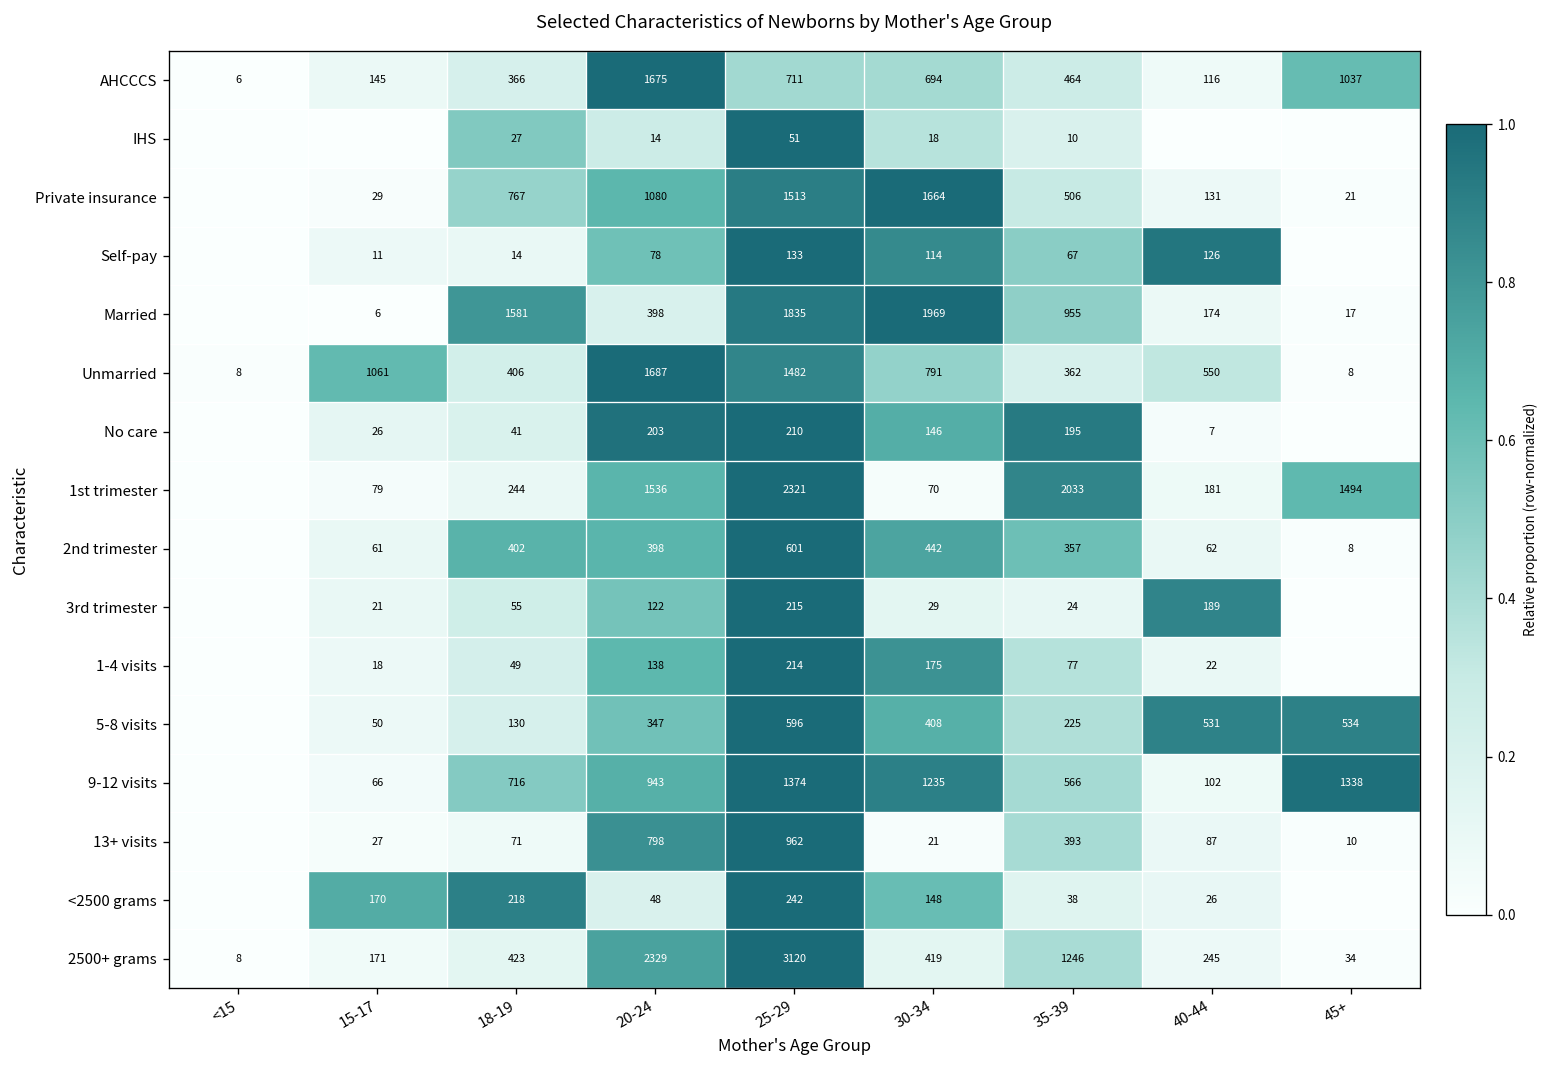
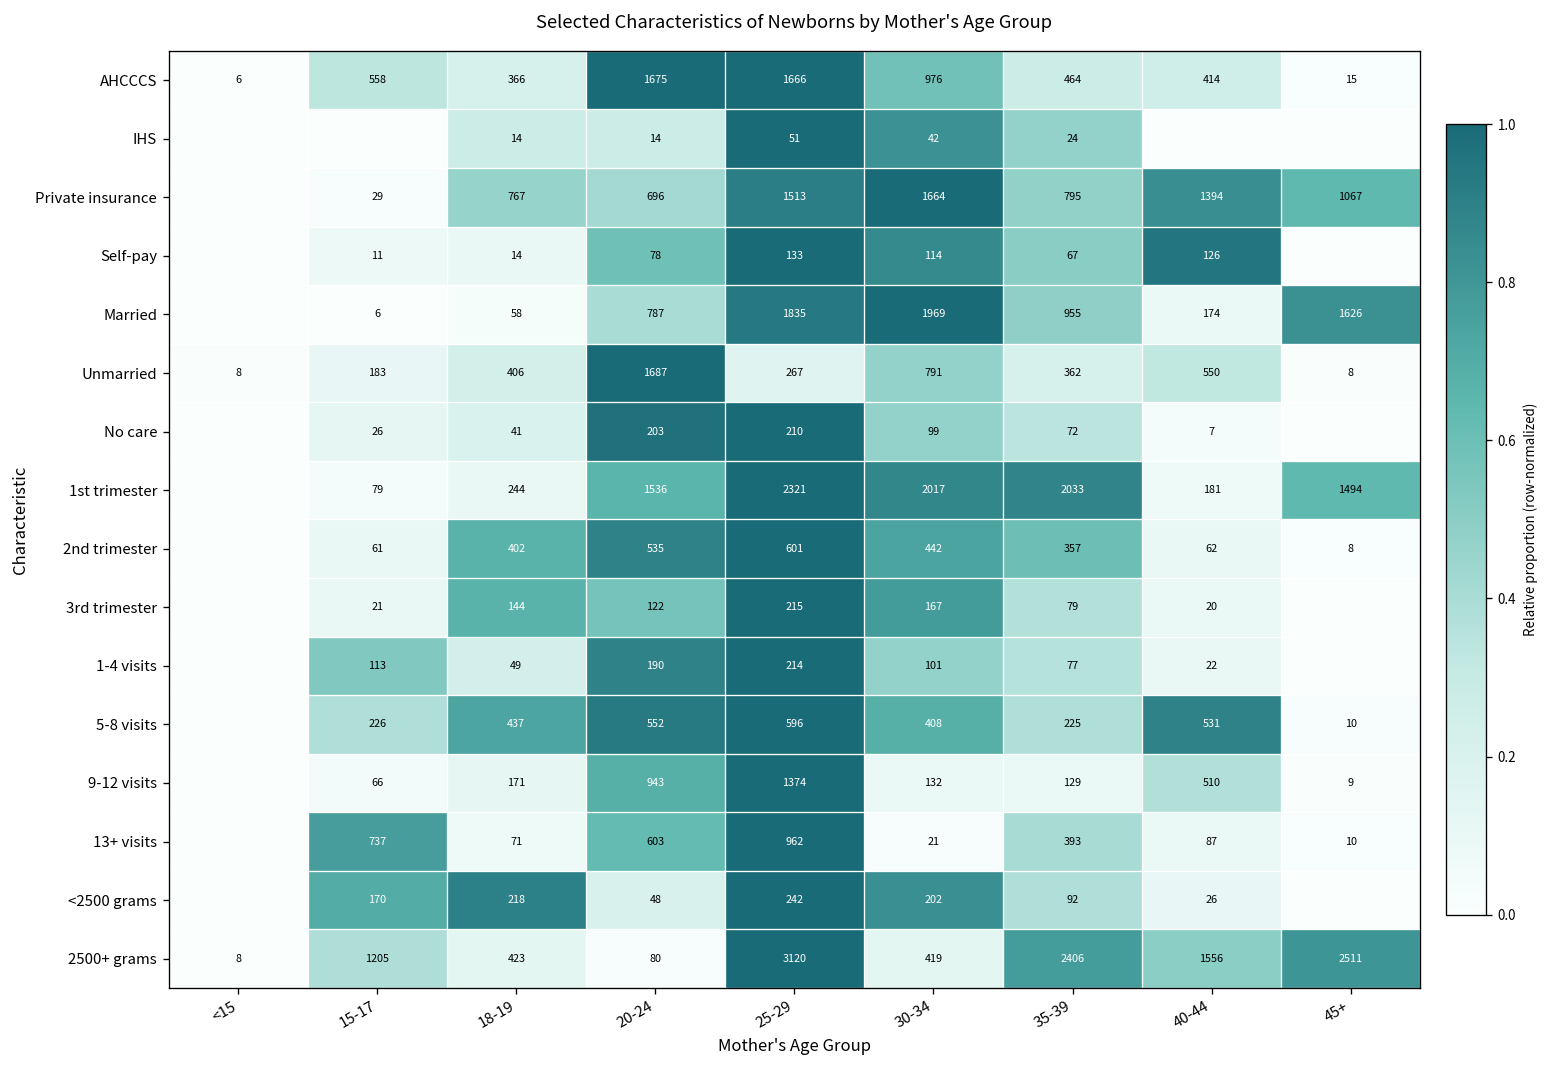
  {
    "AHCCCS": {
      "<15": 6,
-     "15-17": 145,
+     "15-17": 558,
      "18-19": 366,
      "20-24": 1675,
-     "25-29": 711,
-     "30-34": 694,
+     "25-29": 1666,
+     "30-34": 976,
      "35-39": 464,
-     "40-44": 116,
-     "45+": 1037
+     "40-44": 414,
+     "45+": 15
    },
    "IHS": {
-     "18-19": 27,
+     "18-19": 14,
      "20-24": 14,
      "25-29": 51,
-     "30-34": 18,
-     "35-39": 10
+     "30-34": 42,
+     "35-39": 24
    },
    "Private insurance": {
      "15-17": 29,
      "18-19": 767,
-     "20-24": 1080,
+     "20-24": 696,
      "25-29": 1513,
      "30-34": 1664,
-     "35-39": 506,
-     "40-44": 131,
-     "45+": 21
+     "35-39": 795,
+     "40-44": 1394,
+     "45+": 1067
    },
    "Self-pay": {
      "15-17": 11,
      "18-19": 14,
      "20-24": 78,
      "25-29": 133,
      "30-34": 114,
      "35-39": 67,
      "40-44": 126
    },
    "Married": {
      "15-17": 6,
-     "18-19": 1581,
-     "20-24": 398,
+     "18-19": 58,
+     "20-24": 787,
      "25-29": 1835,
      "30-34": 1969,
      "35-39": 955,
      "40-44": 174,
-     "45+": 17
+     "45+": 1626
    },
    "Unmarried": {
      "<15": 8,
-     "15-17": 1061,
+     "15-17": 183,
      "18-19": 406,
      "20-24": 1687,
-     "25-29": 1482,
+     "25-29": 267,
      "30-34": 791,
      "35-39": 362,
      "40-44": 550,
      "45+": 8
    },
    "No care": {
      "15-17": 26,
      "18-19": 41,
      "20-24": 203,
      "25-29": 210,
-     "30-34": 146,
-     "35-39": 195,
+     "30-34": 99,
+     "35-39": 72,
      "40-44": 7
    },
    "1st trimester": {
      "15-17": 79,
      "18-19": 244,
      "20-24": 1536,
      "25-29": 2321,
-     "30-34": 70,
+     "30-34": 2017,
      "35-39": 2033,
      "40-44": 181,
      "45+": 1494
    },
    "2nd trimester": {
      "15-17": 61,
      "18-19": 402,
-     "20-24": 398,
+     "20-24": 535,
      "25-29": 601,
      "30-34": 442,
      "35-39": 357,
      "40-44": 62,
      "45+": 8
    },
    "3rd trimester": {
      "15-17": 21,
-     "18-19": 55,
+     "18-19": 144,
      "20-24": 122,
      "25-29": 215,
-     "30-34": 29,
-     "35-39": 24,
-     "40-44": 189
+     "30-34": 167,
+     "35-39": 79,
+     "40-44": 20
    },
    "1-4 visits": {
-     "15-17": 18,
+     "15-17": 113,
      "18-19": 49,
-     "20-24": 138,
+     "20-24": 190,
      "25-29": 214,
-     "30-34": 175,
+     "30-34": 101,
      "35-39": 77,
      "40-44": 22
    },
    "5-8 visits": {
-     "15-17": 50,
-     "18-19": 130,
-     "20-24": 347,
+     "15-17": 226,
+     "18-19": 437,
+     "20-24": 552,
      "25-29": 596,
      "30-34": 408,
      "35-39": 225,
      "40-44": 531,
-     "45+": 534
+     "45+": 10
    },
    "9-12 visits": {
      "15-17": 66,
-     "18-19": 716,
+     "18-19": 171,
      "20-24": 943,
      "25-29": 1374,
-     "30-34": 1235,
-     "35-39": 566,
-     "40-44": 102,
-     "45+": 1338
+     "30-34": 132,
+     "35-39": 129,
+     "40-44": 510,
+     "45+": 9
    },
    "13+ visits": {
-     "15-17": 27,
+     "15-17": 737,
      "18-19": 71,
-     "20-24": 798,
+     "20-24": 603,
      "25-29": 962,
      "30-34": 21,
      "35-39": 393,
      "40-44": 87,
      "45+": 10
    },
    "<2500 grams": {
      "15-17": 170,
      "18-19": 218,
      "20-24": 48,
      "25-29": 242,
-     "30-34": 148,
-     "35-39": 38,
+     "30-34": 202,
+     "35-39": 92,
      "40-44": 26
    },
    "2500+ grams": {
      "<15": 8,
-     "15-17": 171,
+     "15-17": 1205,
      "18-19": 423,
-     "20-24": 2329,
+     "20-24": 80,
      "25-29": 3120,
      "30-34": 419,
-     "35-39": 1246,
-     "40-44": 245,
-     "45+": 34
+     "35-39": 2406,
+     "40-44": 1556,
+     "45+": 2511
    }
  }
